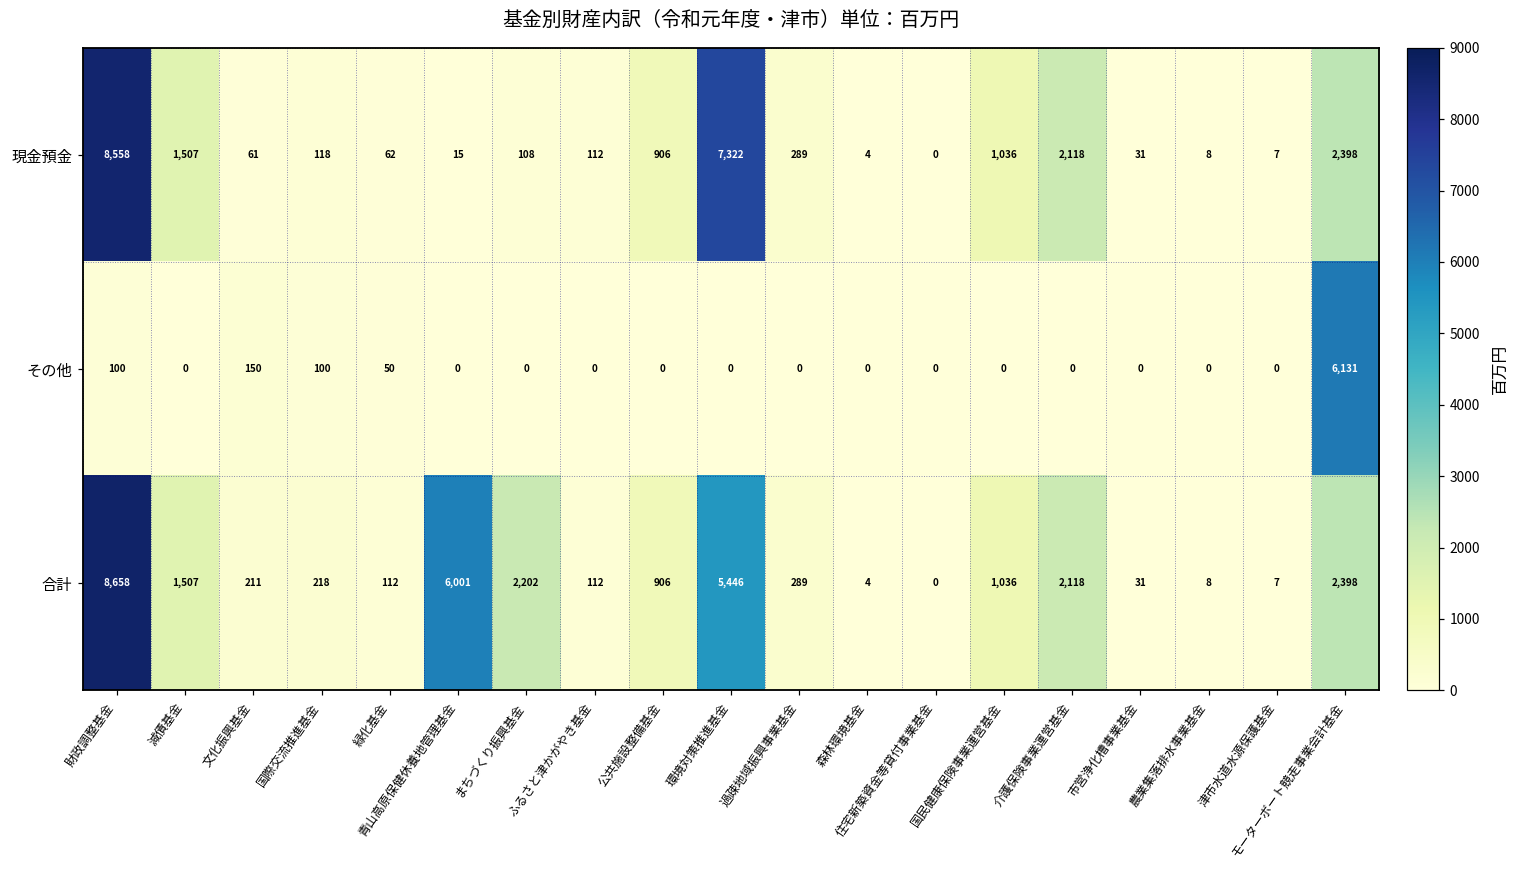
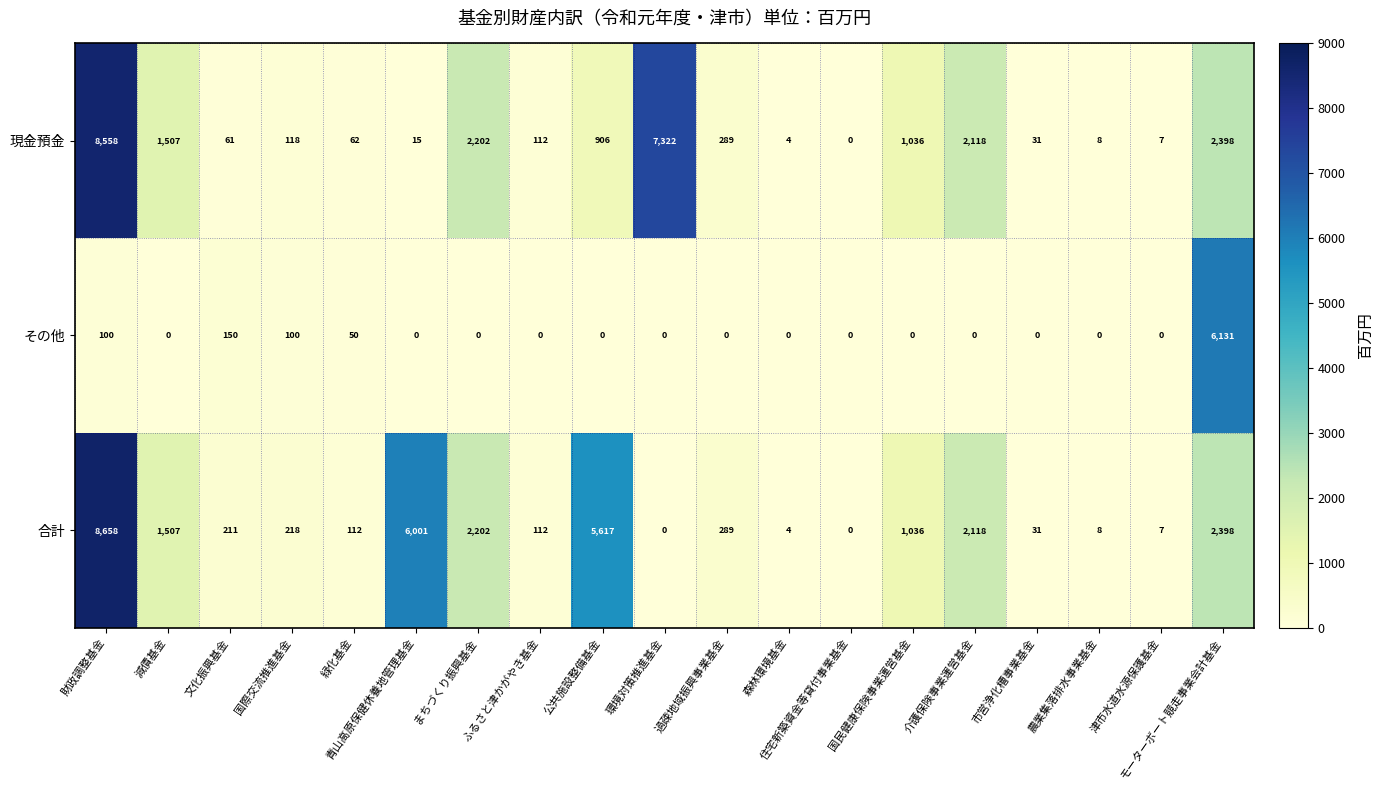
  {
    "現金預金": {
      "財政調整基金": "8,558",
      "減債基金": "1,507",
      "文化振興基金": "61",
      "国際交流推進基金": "118",
      "緑化基金": "62",
      "青山高原保健休養地管理基金": "15",
-     "まちづくり振興基金": "108",
+     "まちづくり振興基金": "2,202",
      "ふるさと津かがやき基金": "112",
      "公共施設整備基金": "906",
      "環境対策推進基金": "7,322",
      "過疎地域振興事業基金": "289",
      "森林環境基金": "4",
      "住宅新築資金等貸付事業基金": "0",
      "国民健康保険事業運営基金": "1,036",
      "介護保険事業運営基金": "2,118",
      "市営浄化槽事業基金": "31",
      "農業集落排水事業基金": "8",
      "津市水道水源保護基金": "7",
      "モーターボート競走事業会計基金": "2,398"
    },
    "その他": {
      "財政調整基金": "100",
      "減債基金": "0",
      "文化振興基金": "150",
      "国際交流推進基金": "100",
      "緑化基金": "50",
      "青山高原保健休養地管理基金": "0",
      "まちづくり振興基金": "0",
      "ふるさと津かがやき基金": "0",
      "公共施設整備基金": "0",
      "環境対策推進基金": "0",
      "過疎地域振興事業基金": "0",
      "森林環境基金": "0",
      "住宅新築資金等貸付事業基金": "0",
      "国民健康保険事業運営基金": "0",
      "介護保険事業運営基金": "0",
      "市営浄化槽事業基金": "0",
      "農業集落排水事業基金": "0",
      "津市水道水源保護基金": "0",
      "モーターボート競走事業会計基金": "6,131"
    },
    "合計": {
      "財政調整基金": "8,658",
      "減債基金": "1,507",
      "文化振興基金": "211",
      "国際交流推進基金": "218",
      "緑化基金": "112",
      "青山高原保健休養地管理基金": "6,001",
      "まちづくり振興基金": "2,202",
      "ふるさと津かがやき基金": "112",
-     "公共施設整備基金": "906",
-     "環境対策推進基金": "5,446",
+     "公共施設整備基金": "5,617",
+     "環境対策推進基金": "0",
      "過疎地域振興事業基金": "289",
      "森林環境基金": "4",
      "住宅新築資金等貸付事業基金": "0",
      "国民健康保険事業運営基金": "1,036",
      "介護保険事業運営基金": "2,118",
      "市営浄化槽事業基金": "31",
      "農業集落排水事業基金": "8",
      "津市水道水源保護基金": "7",
      "モーターボート競走事業会計基金": "2,398"
    }
  }
